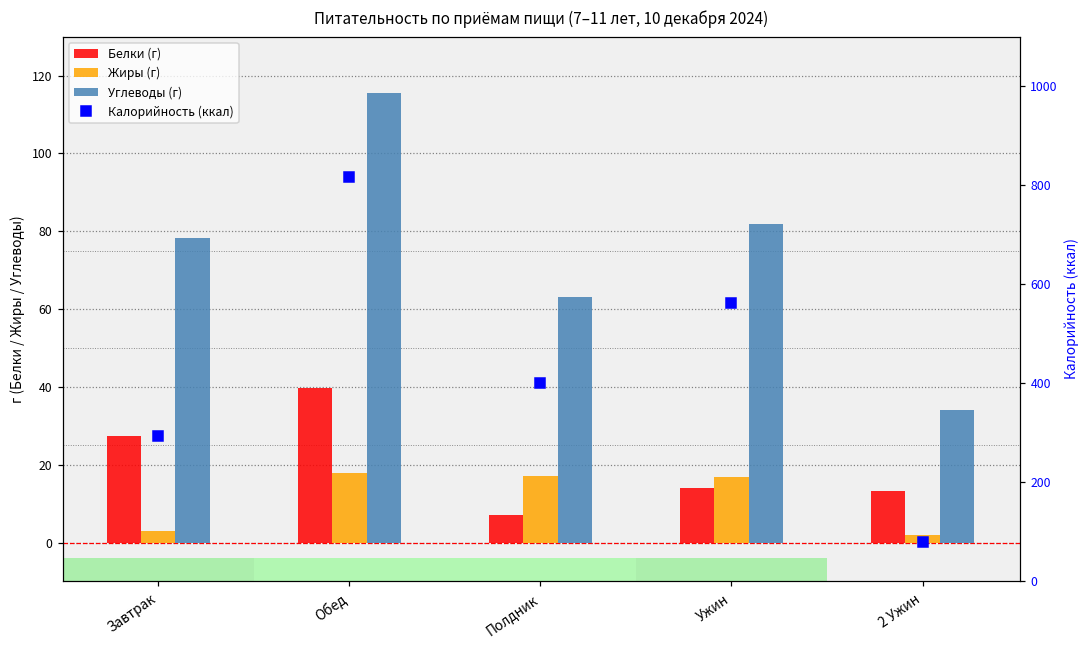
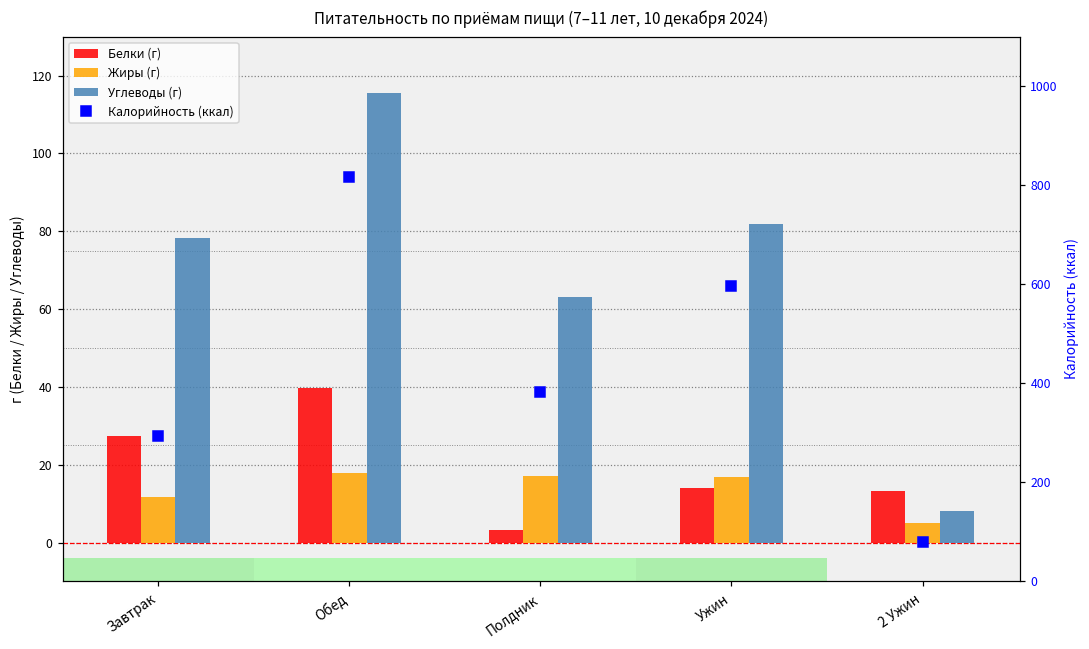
  {
    "Белки (г)": {
      "Завтрак": 27,
      "Обед": 40,
-     "Полдник": 7,
+     "Полдник": 3,
      "Ужин": 14,
      "2 Ужин": 13
    },
    "Жиры (г)": {
-     "Завтрак": 3,
+     "Завтрак": 12,
      "Обед": 18,
      "Полдник": 17,
      "Ужин": 17,
-     "2 Ужин": 2
+     "2 Ужин": 5
    },
    "Углеводы (г)": {
      "Завтрак": 78,
      "Обед": 115,
      "Полдник": 63,
      "Ужин": 82,
-     "2 Ужин": 34
+     "2 Ужин": 8
    },
    "Калорийность (ккал)": {
      "Завтрак": 290,
      "Обед": 820,
-     "Полдник": 400,
-     "Ужин": 560,
+     "Полдник": 380,
+     "Ужин": 600,
      "2 Ужин": 80
    }
  }
